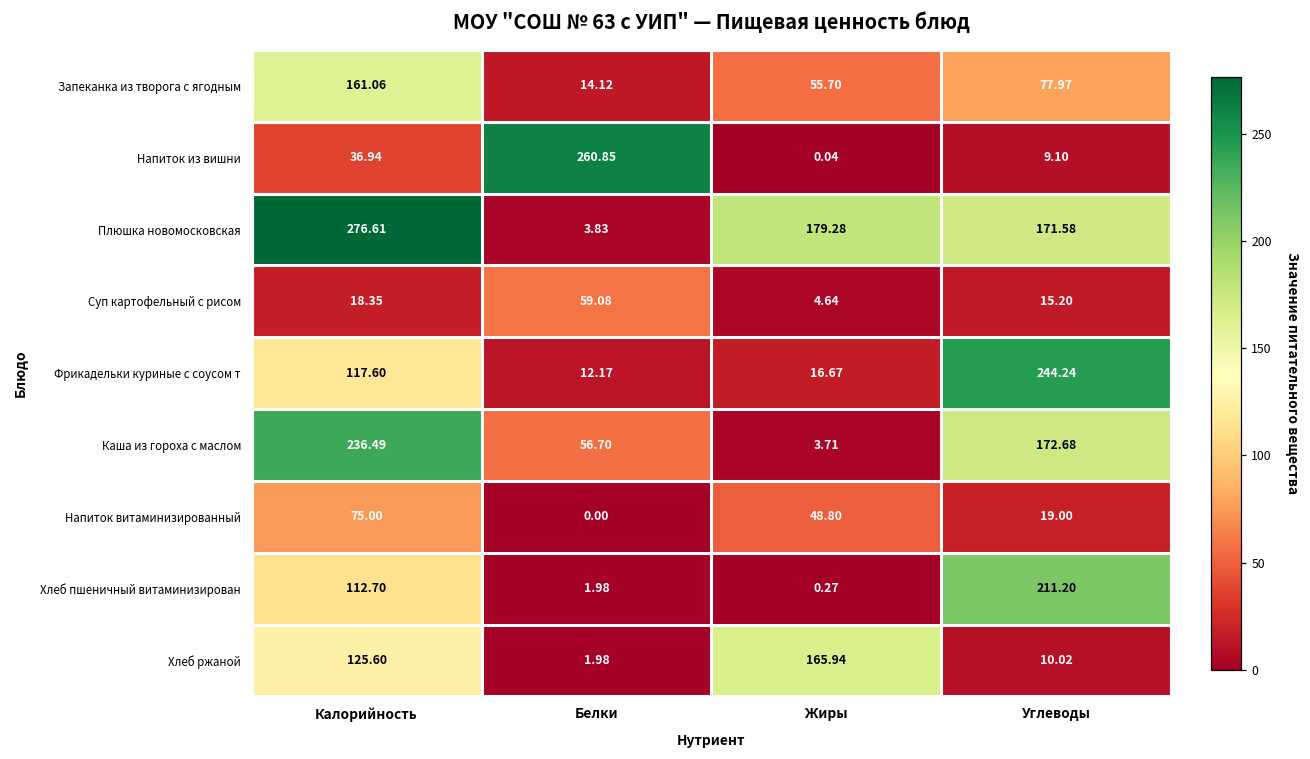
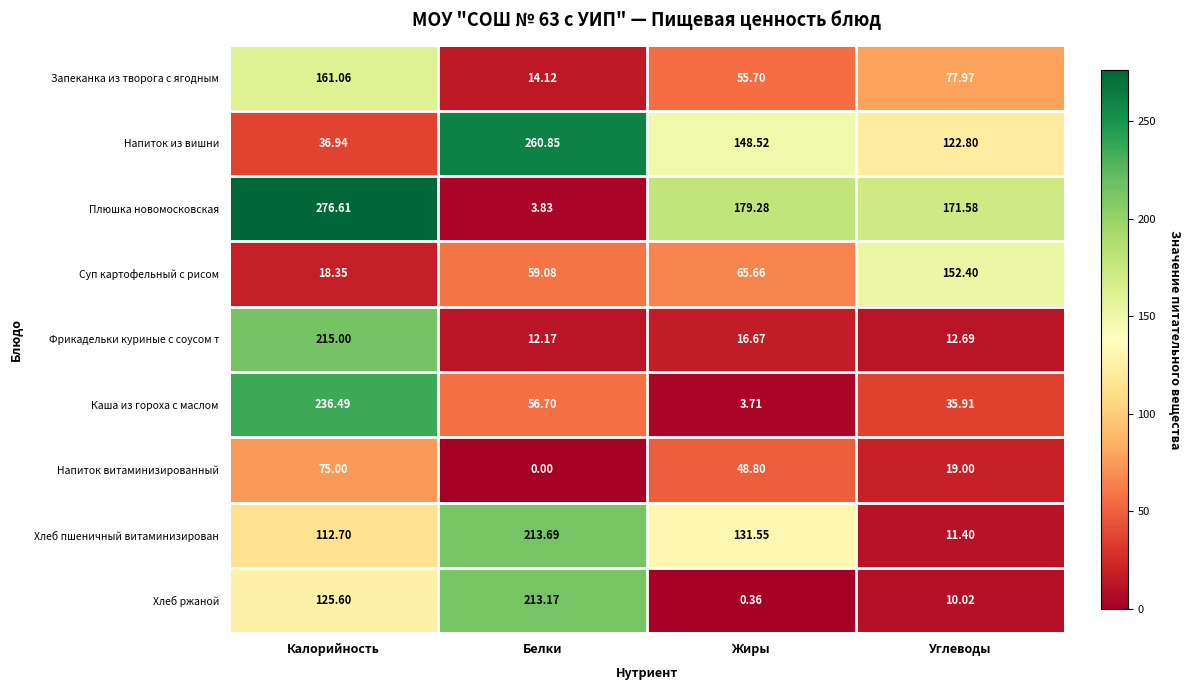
  {
    "Запеканка из творога с ягодным": {
      "Калорийность": 161.06,
      "Белки": 14.12,
      "Жиры": 55.70,
      "Углеводы": 77.97
    },
    "Напиток из вишни": {
      "Калорийность": 36.94,
      "Белки": 260.85,
-     "Жиры": 0.04,
-     "Углеводы": 9.10
+     "Жиры": 148.52,
+     "Углеводы": 122.80
    },
    "Плюшка новомосковская": {
      "Калорийность": 276.61,
      "Белки": 3.83,
      "Жиры": 179.28,
      "Углеводы": 171.58
    },
    "Суп картофельный с рисом": {
      "Калорийность": 18.35,
      "Белки": 59.08,
-     "Жиры": 4.64,
-     "Углеводы": 15.20
+     "Жиры": 65.66,
+     "Углеводы": 152.40
    },
    "Фрикадельки куриные с соусом т": {
-     "Калорийность": 117.60,
+     "Калорийность": 215.00,
      "Белки": 12.17,
      "Жиры": 16.67,
-     "Углеводы": 244.24
+     "Углеводы": 12.69
    },
    "Каша из гороха с маслом": {
      "Калорийность": 236.49,
      "Белки": 56.70,
      "Жиры": 3.71,
-     "Углеводы": 172.68
+     "Углеводы": 35.91
    },
    "Напиток витаминизированный": {
      "Калорийность": 75.00,
      "Белки": 0.00,
      "Жиры": 48.80,
      "Углеводы": 19.00
    },
    "Хлеб пшеничный витаминизирован": {
      "Калорийность": 112.70,
-     "Белки": 1.98,
-     "Жиры": 0.27,
-     "Углеводы": 211.20
+     "Белки": 213.69,
+     "Жиры": 131.55,
+     "Углеводы": 11.40
    },
    "Хлеб ржаной": {
      "Калорийность": 125.60,
-     "Белки": 1.98,
-     "Жиры": 165.94,
+     "Белки": 213.17,
+     "Жиры": 0.36,
      "Углеводы": 10.02
    }
  }
